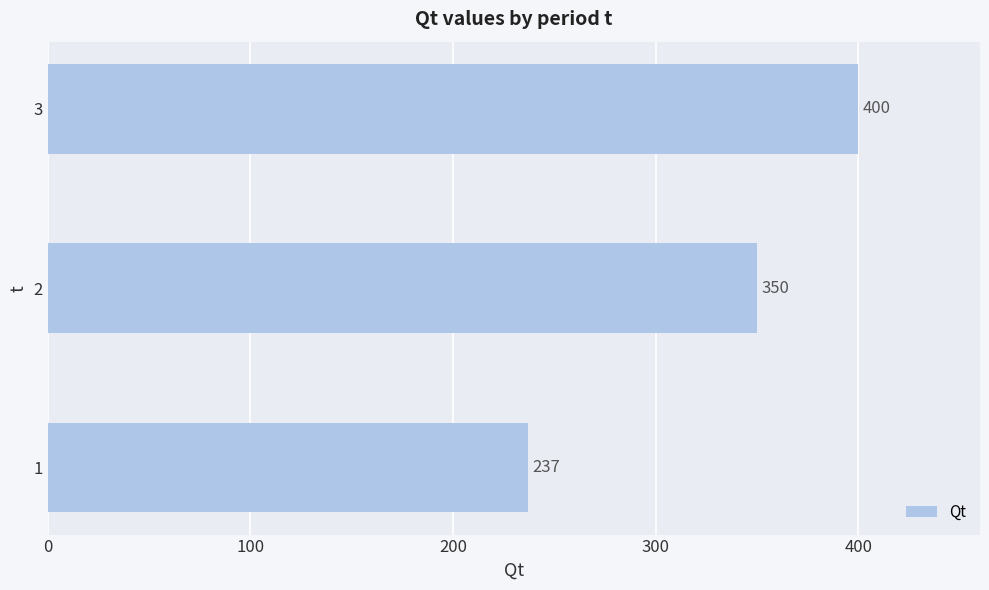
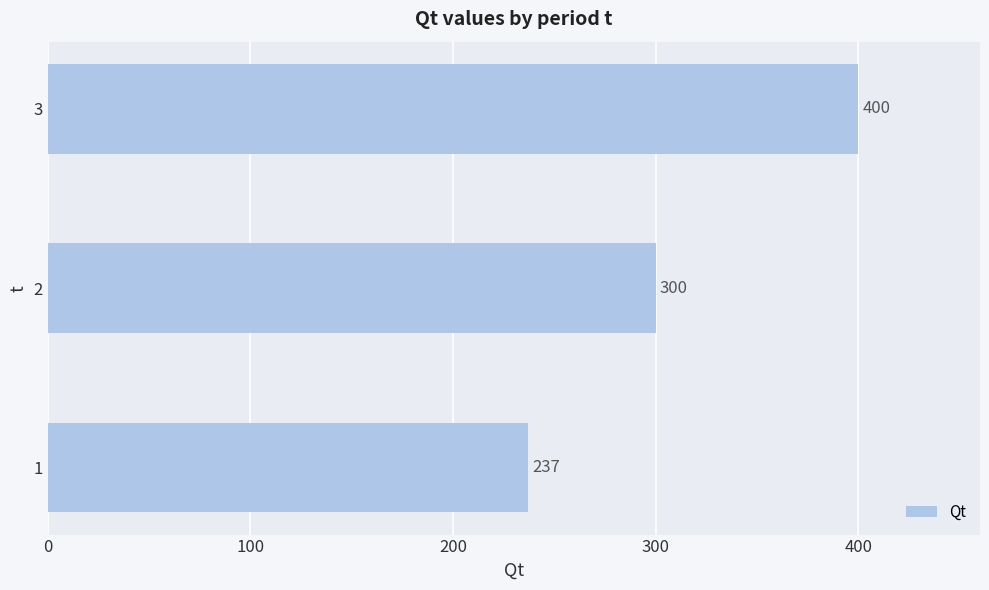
  {
    "3": 400,
-   "2": 350,
+   "2": 300,
    "1": 237
  }
